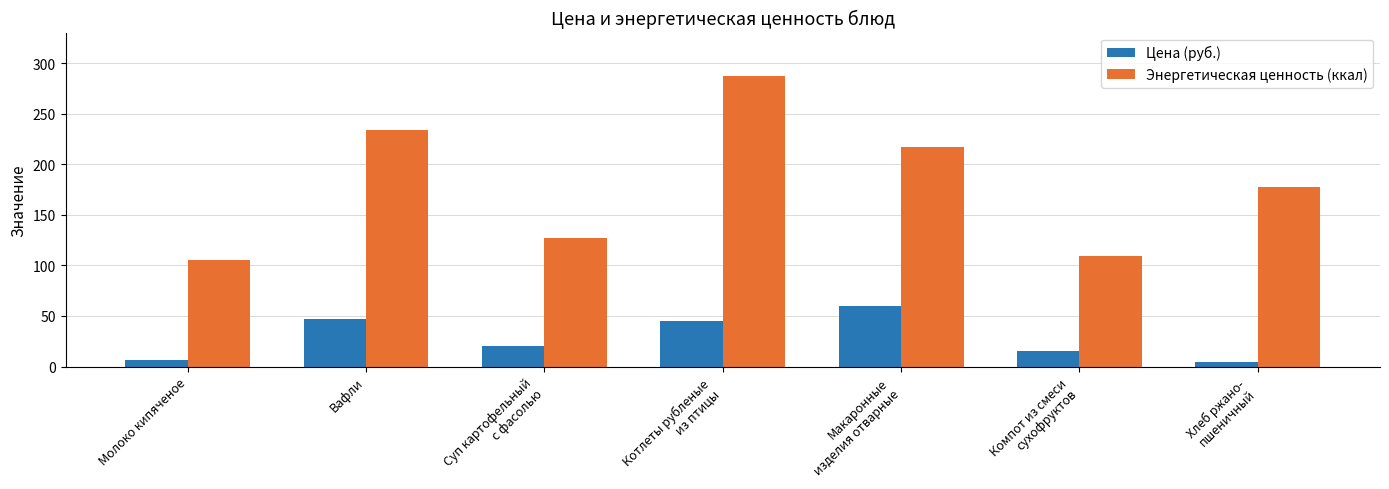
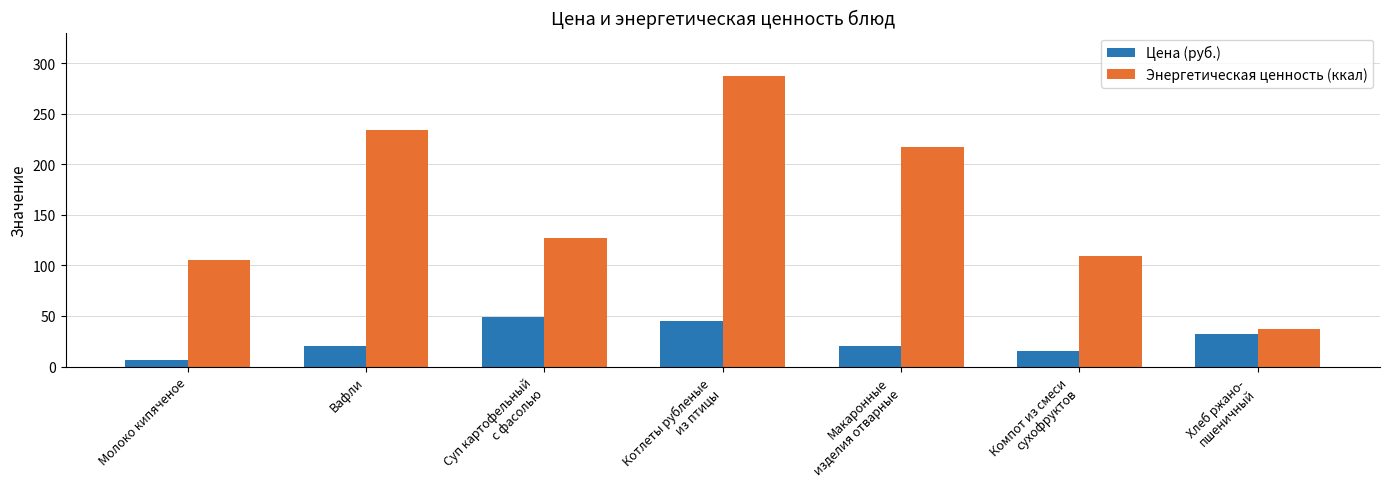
  {
    "Цена (руб.)": {
      "Молоко кипяченое": 7,
-     "Вафли": 47,
-     "Суп картофельный с фасолью": 20,
+     "Вафли": 20,
+     "Суп картофельный с фасолью": 49,
      "Котлеты рубленые из птицы": 45,
-     "Макаронные изделия отварные": 60,
+     "Макаронные изделия отварные": 20,
      "Компот из смеси сухофруктов": 15,
-     "Хлеб ржано- пшеничный": 5
+     "Хлеб ржано- пшеничный": 32
    },
    "Энергетическая ценность (ккал)": {
      "Молоко кипяченое": 105,
      "Вафли": 234,
      "Суп картофельный с фасолью": 128,
      "Котлеты рубленые из птицы": 287,
      "Макаронные изделия отварные": 217,
      "Компот из смеси сухофруктов": 109,
-     "Хлеб ржано- пшеничный": 178
+     "Хлеб ржано- пшеничный": 37
    }
  }
